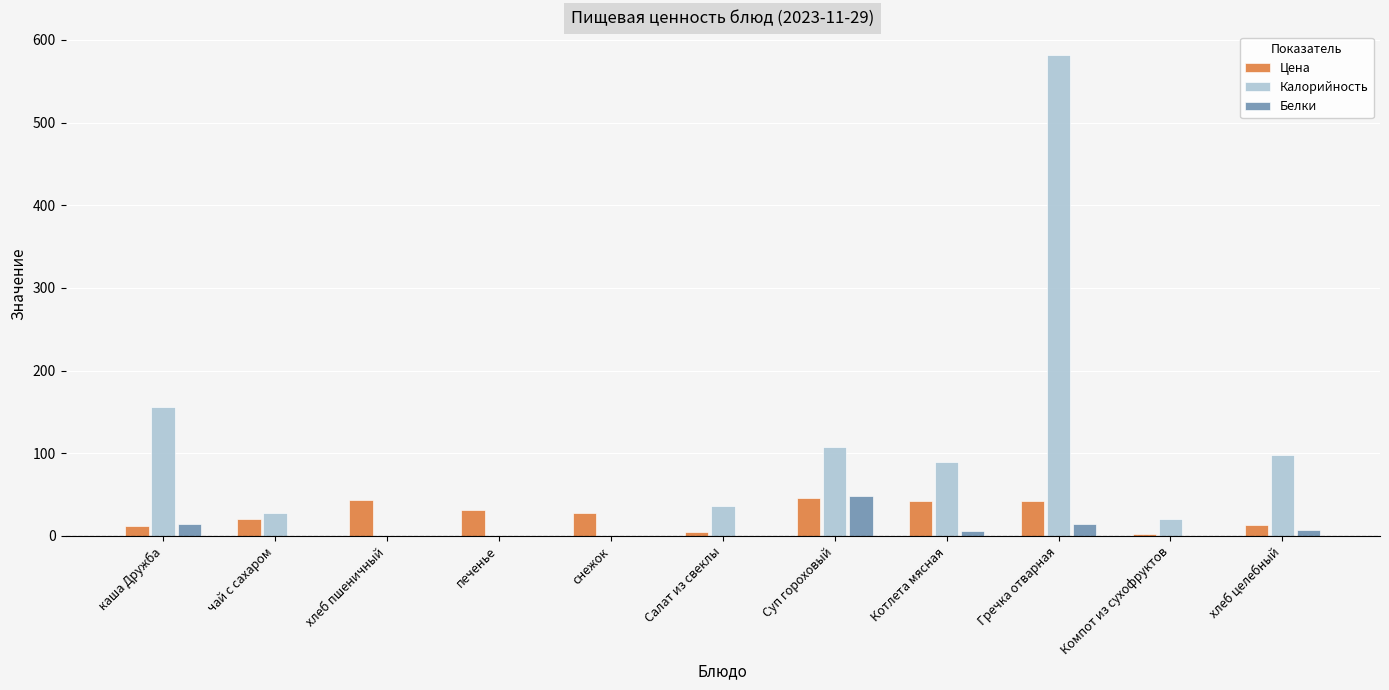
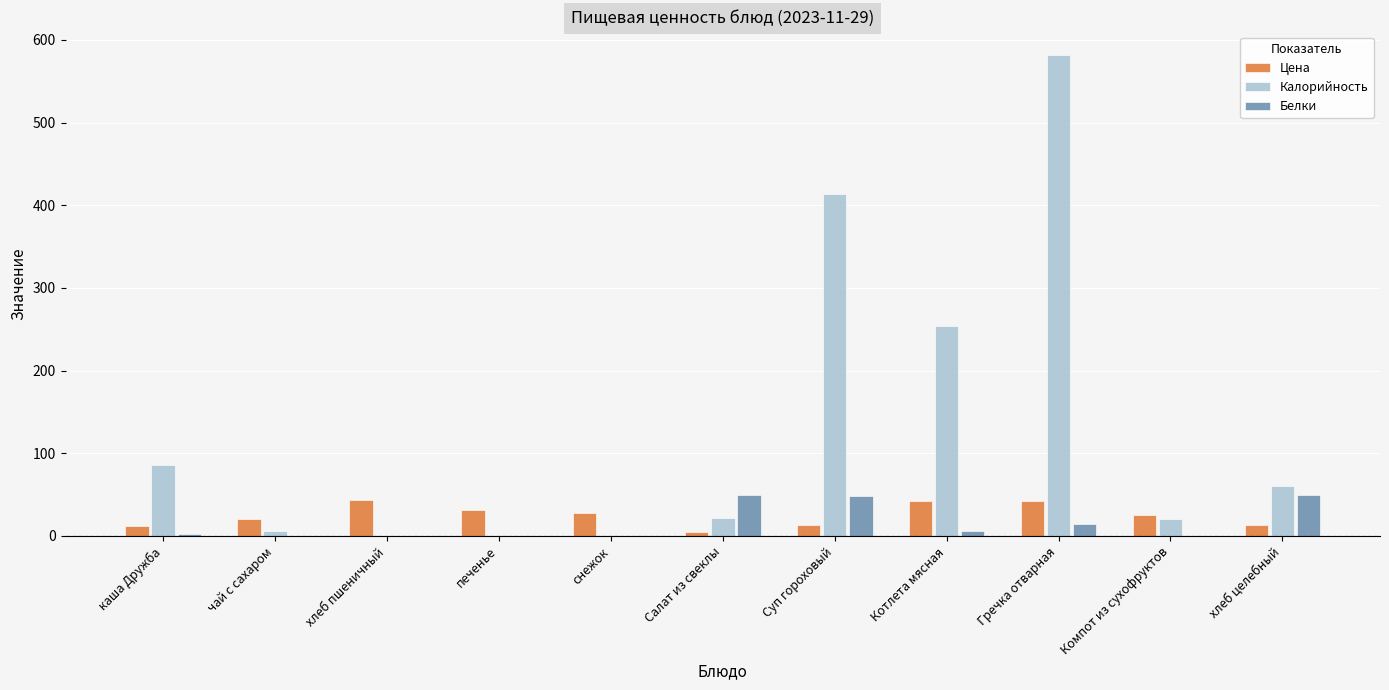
  {
    "Цена": {
      "каша Дружба": 10,
      "чай с сахаром": 20,
      "хлеб пшеничный": 40,
      "печенье": 30,
      "снежок": 30,
      "Салат из свеклы": 0,
-     "Суп гороховый": 50,
+     "Суп гороховый": 10,
      "Котлета мясная": 40,
      "Гречка отварная": 40,
-     "Компот из сухофруктов": 0,
+     "Компот из сухофруктов": 30,
      "хлеб целебный": 10
    },
    "Калорийность": {
-     "каша Дружба": 160,
-     "чай с сахаром": 30,
+     "каша Дружба": 90,
+     "чай с сахаром": 10,
      "хлеб пшеничный": 0,
      "печенье": 0,
      "снежок": 0,
-     "Салат из свеклы": 40,
-     "Суп гороховый": 110,
-     "Котлета мясная": 90,
+     "Салат из свеклы": 20,
+     "Суп гороховый": 410,
+     "Котлета мясная": 250,
      "Гречка отварная": 580,
      "Компот из сухофруктов": 20,
-     "хлеб целебный": 100
+     "хлеб целебный": 60
    },
    "Белки": {
-     "каша Дружба": 20,
+     "каша Дружба": 0,
      "чай с сахаром": 0,
      "хлеб пшеничный": 0,
      "печенье": 0,
      "снежок": 0,
-     "Салат из свеклы": 0,
+     "Салат из свеклы": 50,
      "Суп гороховый": 50,
      "Котлета мясная": 10,
      "Гречка отварная": 10,
-     "хлеб целебный": 10
+     "хлеб целебный": 50
    }
  }
